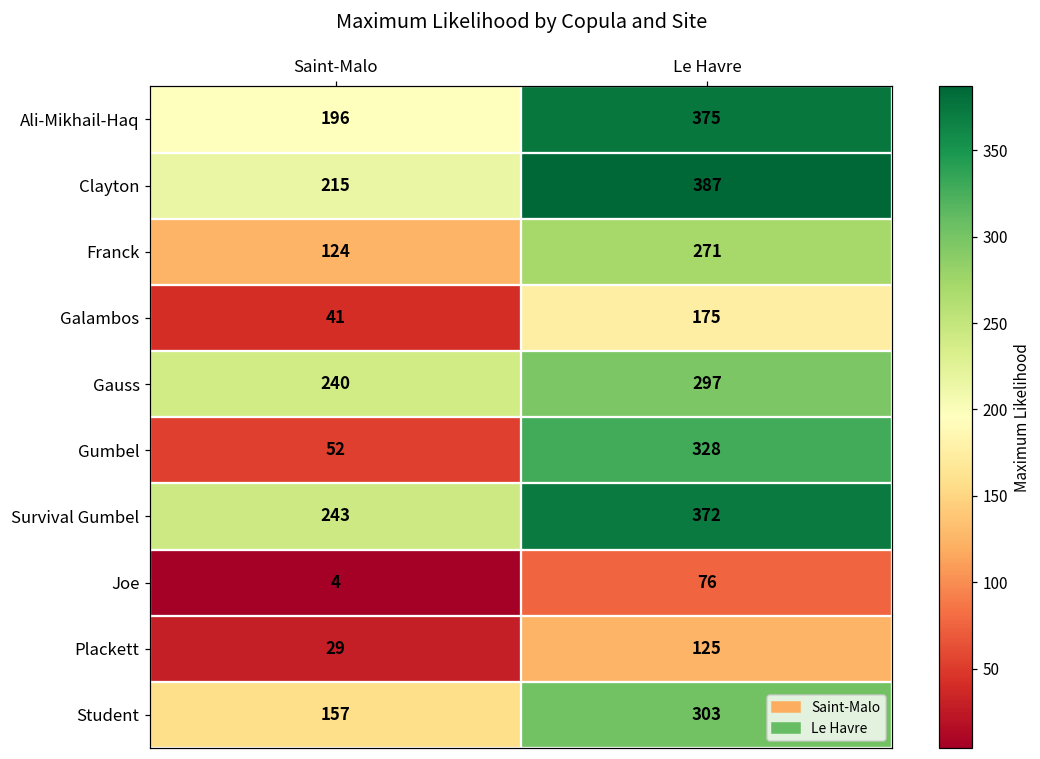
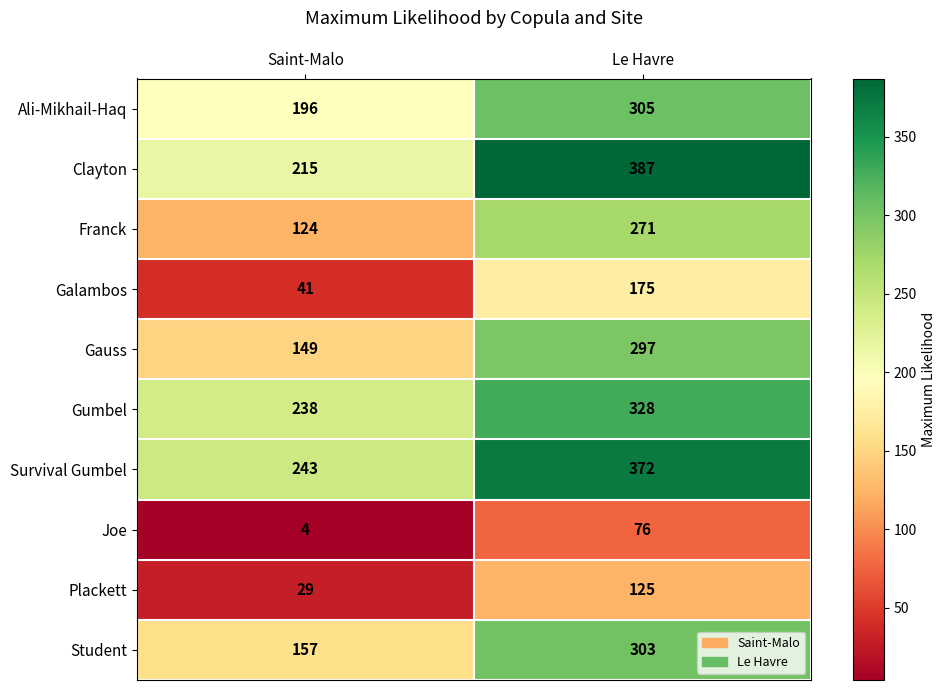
  {
    "Ali-Mikhail-Haq": {
      "Saint-Malo": 196,
-     "Le Havre": 375
+     "Le Havre": 305
    },
    "Clayton": {
      "Saint-Malo": 215,
      "Le Havre": 387
    },
    "Franck": {
      "Saint-Malo": 124,
      "Le Havre": 271
    },
    "Galambos": {
      "Saint-Malo": 41,
      "Le Havre": 175
    },
    "Gauss": {
-     "Saint-Malo": 240,
+     "Saint-Malo": 149,
      "Le Havre": 297
    },
    "Gumbel": {
-     "Saint-Malo": 52,
+     "Saint-Malo": 238,
      "Le Havre": 328
    },
    "Survival Gumbel": {
      "Saint-Malo": 243,
      "Le Havre": 372
    },
    "Joe": {
      "Saint-Malo": 4,
      "Le Havre": 76
    },
    "Plackett": {
      "Saint-Malo": 29,
      "Le Havre": 125
    },
    "Student": {
      "Saint-Malo": 157,
      "Le Havre": 303
    }
  }
